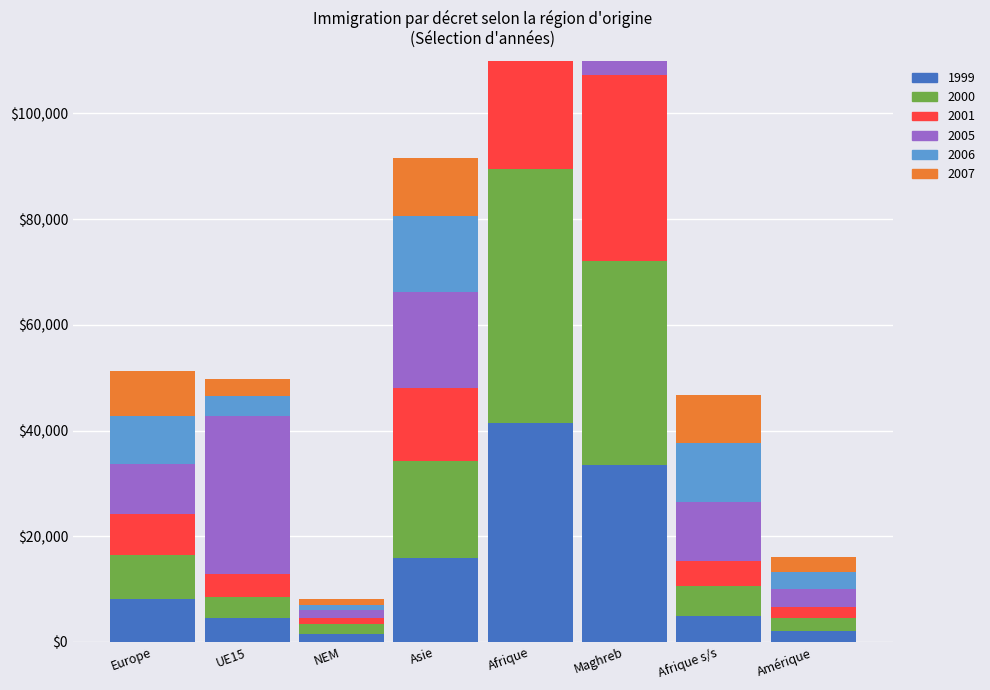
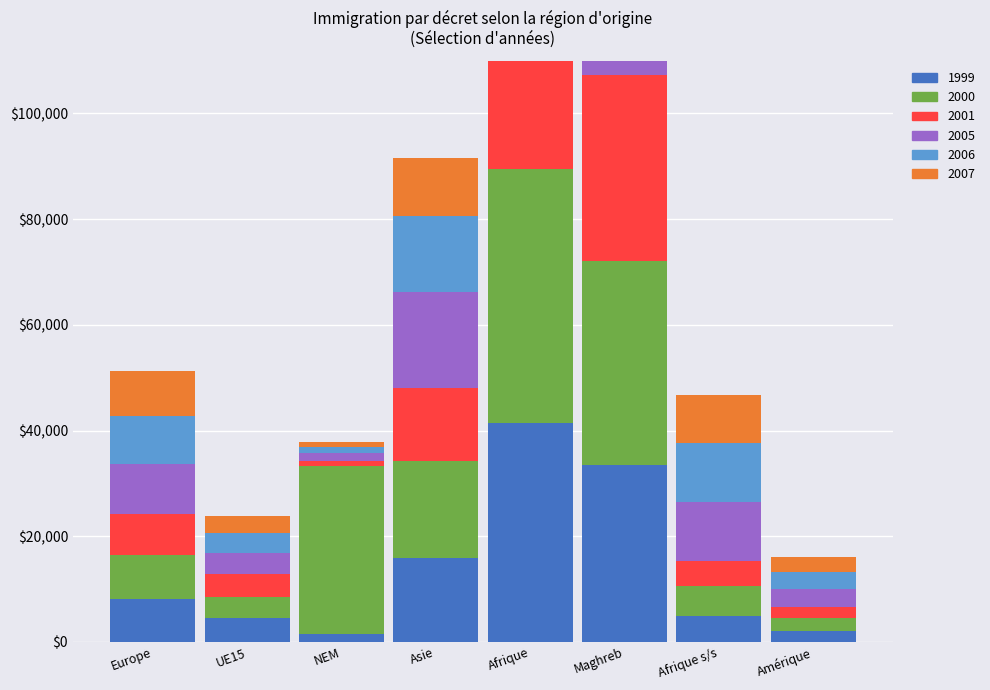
  {
    "2000": {
      "Europe": "$8,000",
      "UE15": "$4,000",
-     "NEM": "$2,000",
+     "NEM": "$32,000",
      "Asie": "$18,000",
      "Afrique": "$48,000",
      "Maghreb": "$39,000",
      "Afrique s/s": "$6,000",
      "Amérique": "$2,000"
    },
    "2001": {
      "Europe": "$8,000",
      "UE15": "$4,000",
      "NEM": "$1,000",
      "Asie": "$14,000",
      "Maghreb": "$35,000",
      "Afrique s/s": "$5,000",
      "Amérique": "$2,000"
    },
    "2005": {
      "Europe": "$10,000",
-     "UE15": "$30,000",
+     "UE15": "$4,000",
      "NEM": "$2,000",
      "Asie": "$18,000",
      "Afrique s/s": "$11,000",
      "Amérique": "$3,000"
    },
    "2007": {
      "Europe": "$9,000",
      "UE15": "$3,000",
      "NEM": "$1,000",
      "Asie": "$11,000",
      "Afrique s/s": "$9,000",
      "Amérique": "$3,000"
    }
  }
